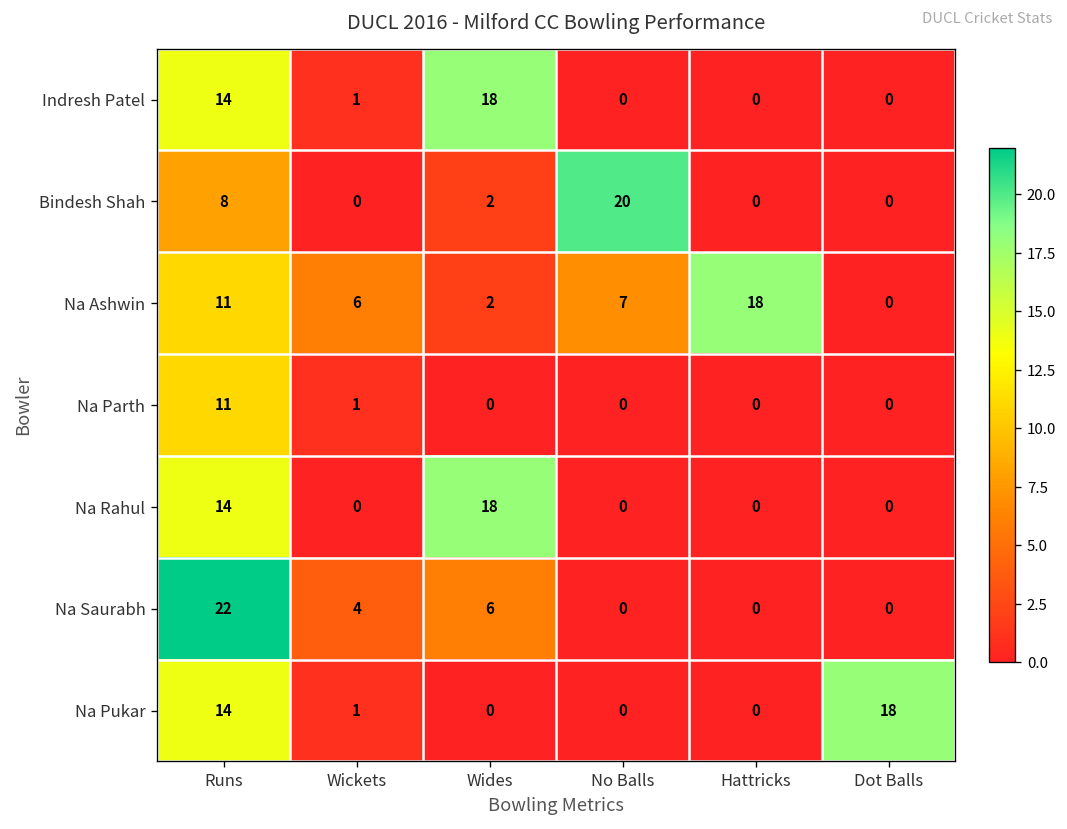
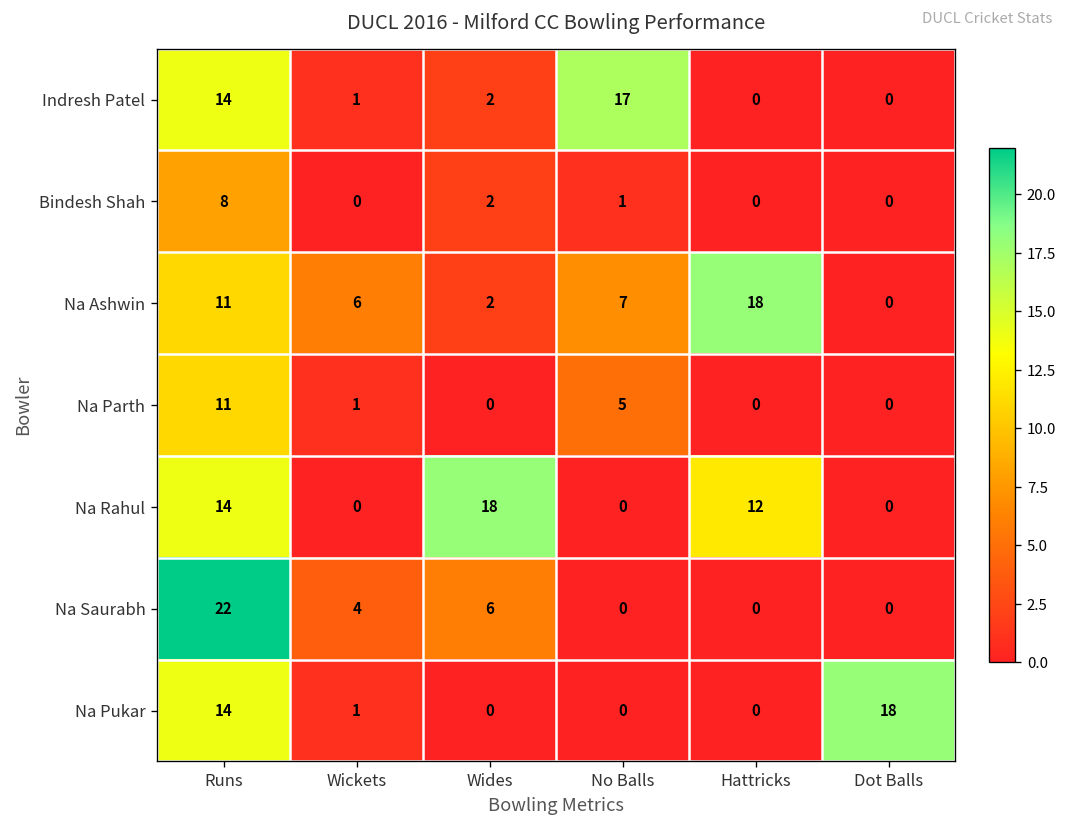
  {
    "Indresh Patel": {
      "Runs": 14,
      "Wickets": 1,
-     "Wides": 18,
-     "No Balls": 0,
+     "Wides": 2,
+     "No Balls": 17,
      "Hattricks": 0,
      "Dot Balls": 0
    },
    "Bindesh Shah": {
      "Runs": 8,
      "Wickets": 0,
      "Wides": 2,
-     "No Balls": 20,
+     "No Balls": 1,
      "Hattricks": 0,
      "Dot Balls": 0
    },
    "Na Ashwin": {
      "Runs": 11,
      "Wickets": 6,
      "Wides": 2,
      "No Balls": 7,
      "Hattricks": 18,
      "Dot Balls": 0
    },
    "Na Parth": {
      "Runs": 11,
      "Wickets": 1,
      "Wides": 0,
-     "No Balls": 0,
+     "No Balls": 5,
      "Hattricks": 0,
      "Dot Balls": 0
    },
    "Na Rahul": {
      "Runs": 14,
      "Wickets": 0,
      "Wides": 18,
      "No Balls": 0,
-     "Hattricks": 0,
+     "Hattricks": 12,
      "Dot Balls": 0
    },
    "Na Saurabh": {
      "Runs": 22,
      "Wickets": 4,
      "Wides": 6,
      "No Balls": 0,
      "Hattricks": 0,
      "Dot Balls": 0
    },
    "Na Pukar": {
      "Runs": 14,
      "Wickets": 1,
      "Wides": 0,
      "No Balls": 0,
      "Hattricks": 0,
      "Dot Balls": 18
    }
  }
